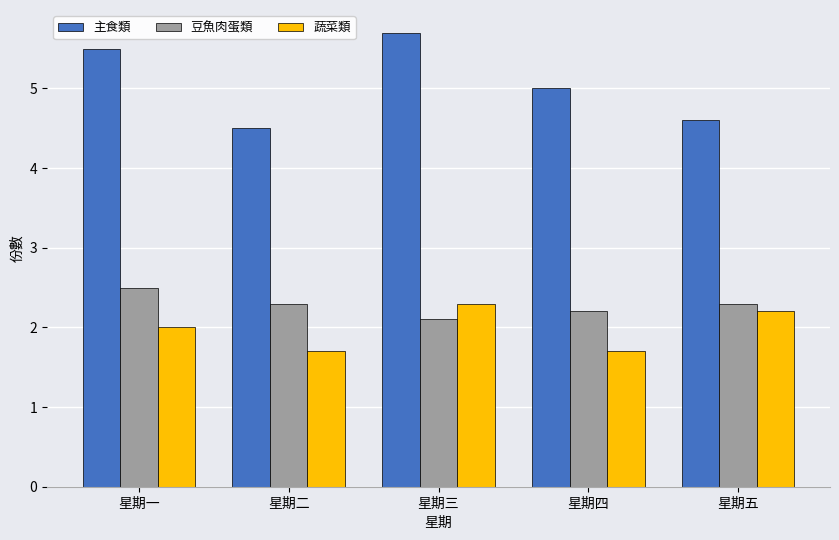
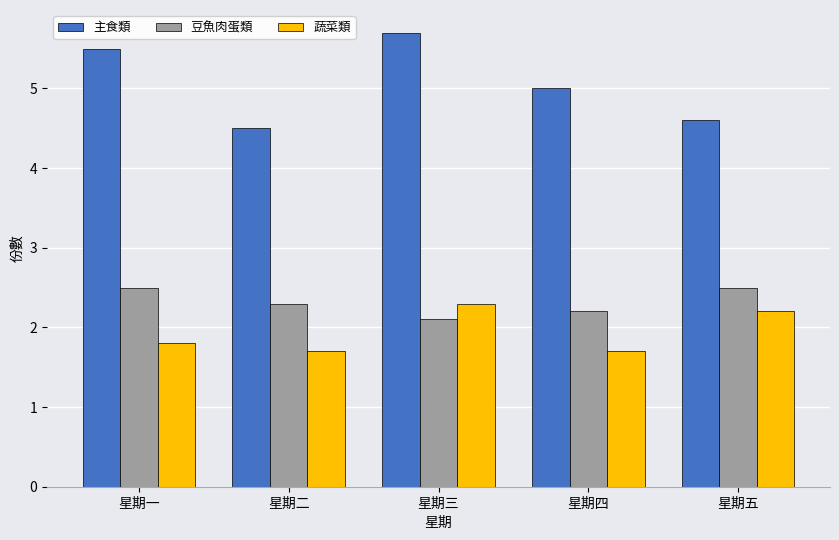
  {
    "主食類": {
      "星期一": 5.5,
      "星期二": 4.5,
      "星期三": 5.7,
      "星期四": 5.0,
      "星期五": 4.6
    },
    "豆魚肉蛋類": {
      "星期一": 2.5,
      "星期二": 2.3,
      "星期三": 2.1,
      "星期四": 2.2,
-     "星期五": 2.3
+     "星期五": 2.5
    },
    "蔬菜類": {
-     "星期一": 2.0,
+     "星期一": 1.8,
      "星期二": 1.7,
      "星期三": 2.3,
      "星期四": 1.7,
      "星期五": 2.2
    }
  }
